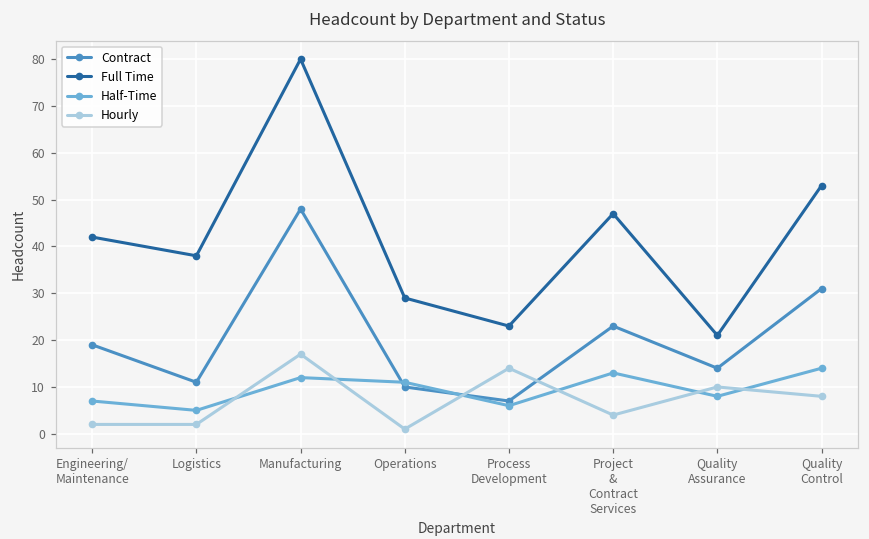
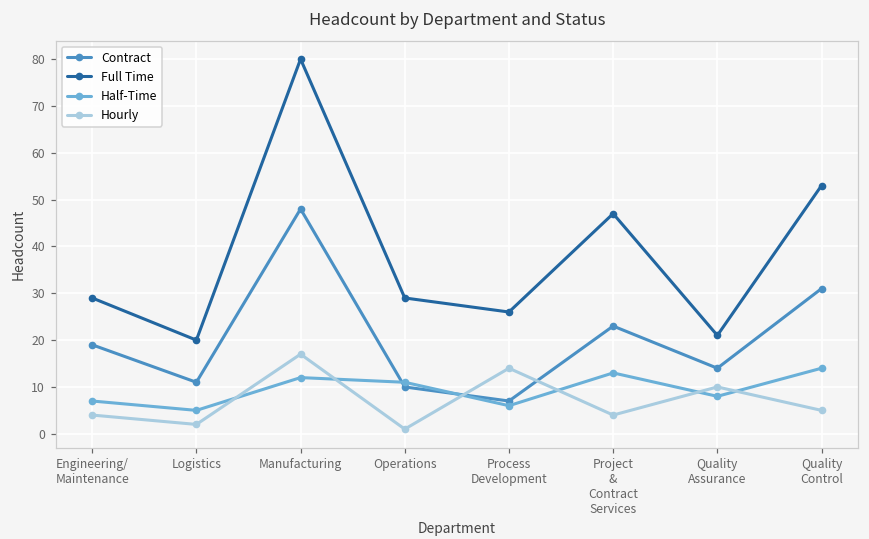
  {
    "Full Time": {
-     "Engineering/ Maintenance": 42,
-     "Logistics": 38,
+     "Engineering/ Maintenance": 29,
+     "Logistics": 20,
      "Manufacturing": 80,
      "Operations": 29,
-     "Process Development": 23,
+     "Process Development": 26,
      "Project & Contract Services": 47,
      "Quality Assurance": 21,
      "Quality Control": 53
    },
    "Hourly": {
-     "Engineering/ Maintenance": 2,
+     "Engineering/ Maintenance": 4,
      "Logistics": 2,
      "Manufacturing": 17,
      "Operations": 1,
      "Process Development": 14,
      "Project & Contract Services": 4,
      "Quality Assurance": 10,
-     "Quality Control": 8
+     "Quality Control": 5
    }
  }
